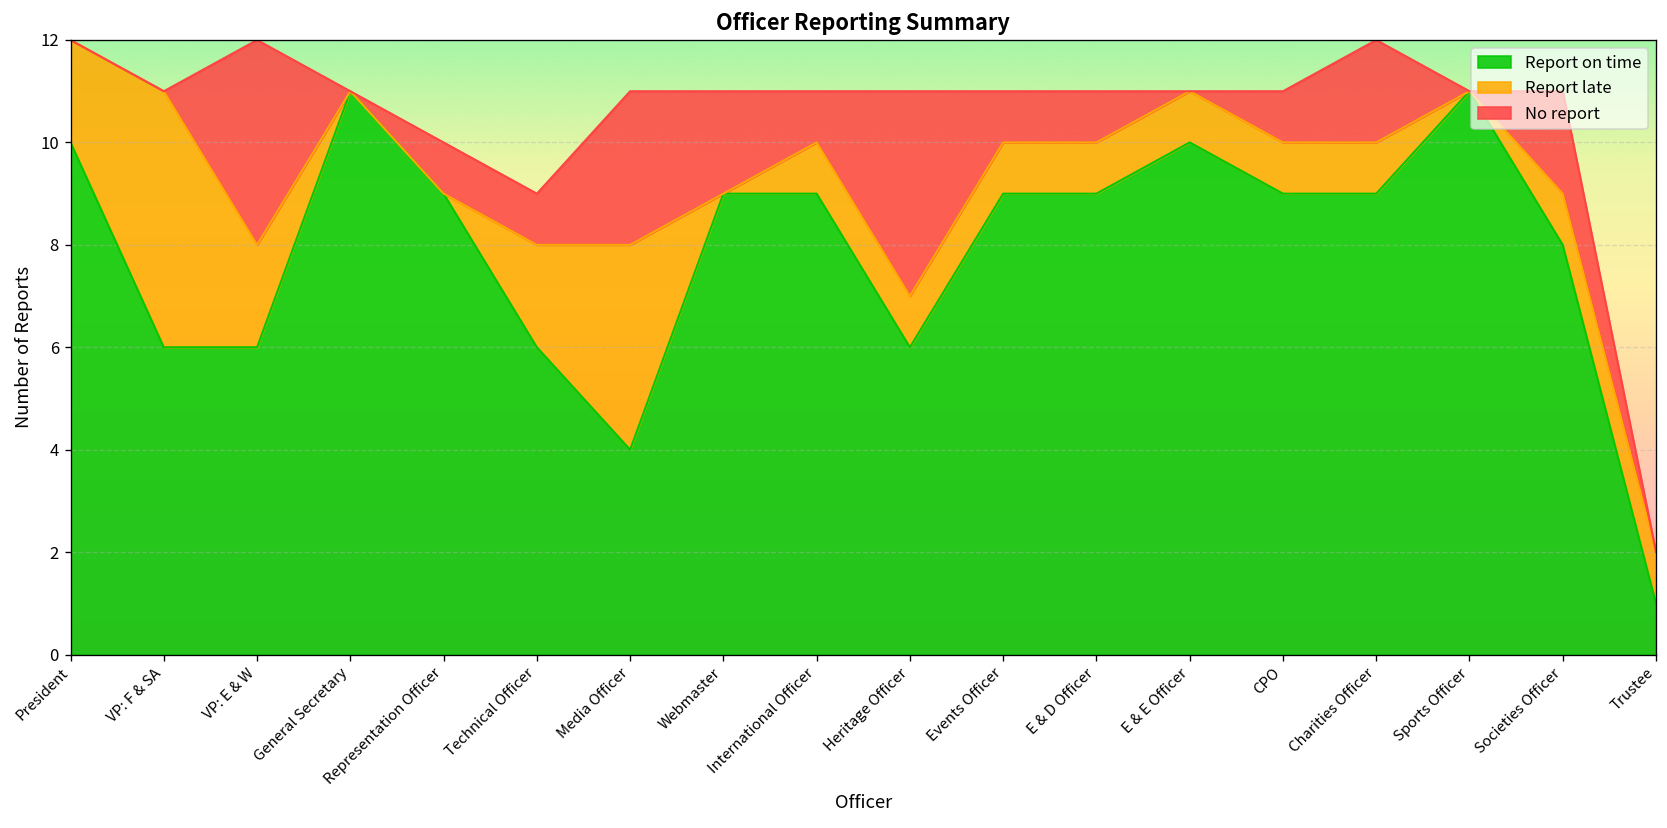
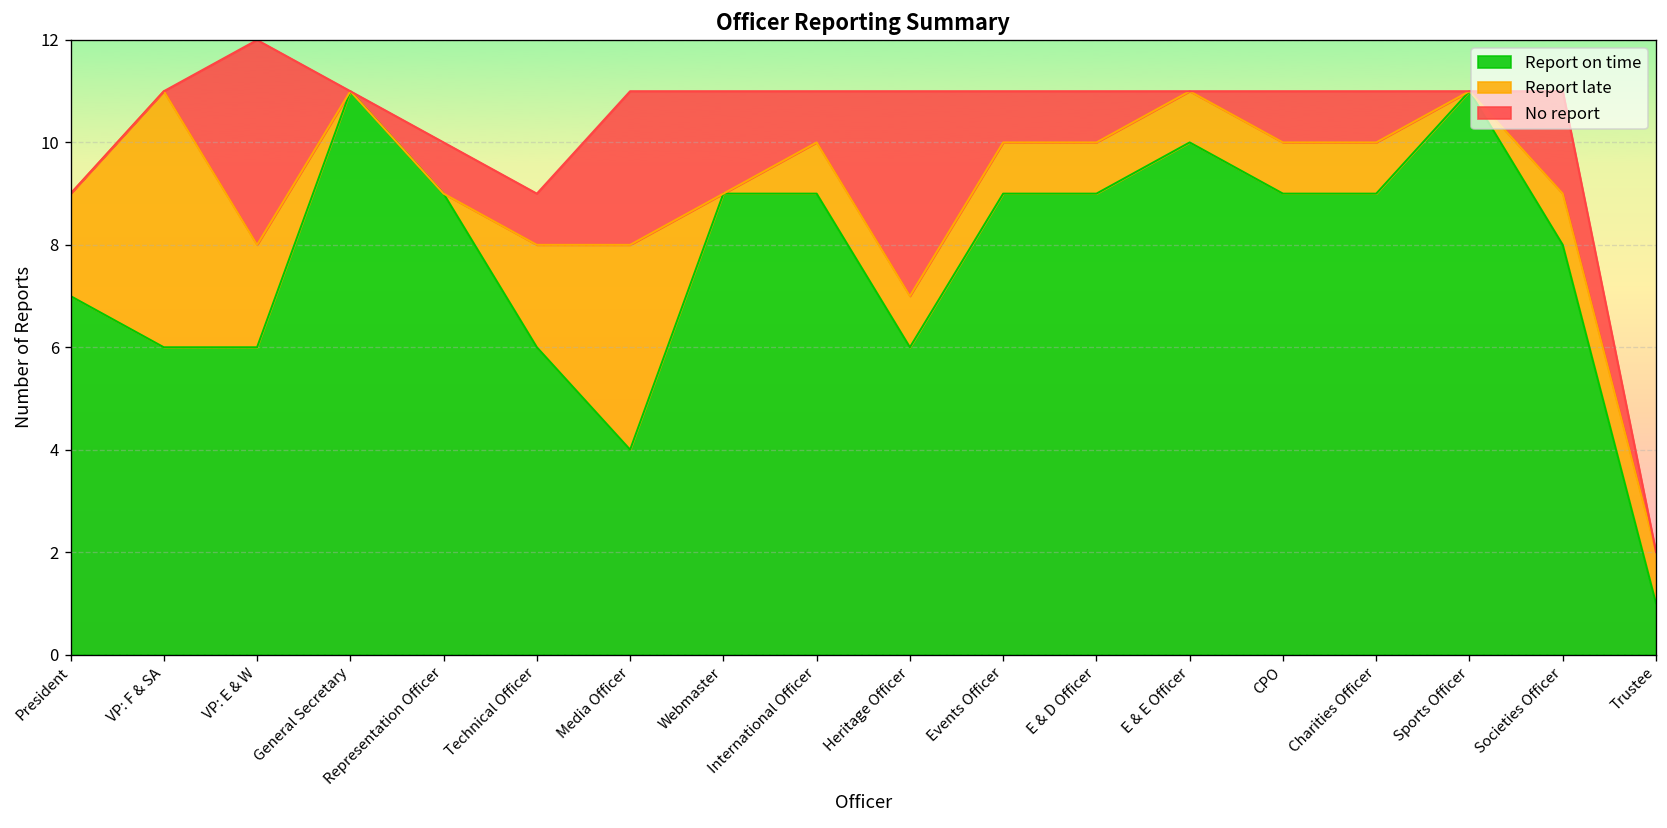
  {
    "Report on time": {
-     "President": 10,
+     "President": 7,
      "VP: F & SA": 6,
      "VP: E & W": 6,
      "Technical Officer": 6,
      "Media Officer": 4,
      "International Officer": 9,
      "Heritage Officer": 6,
      "Events Officer": 9,
      "E & D Officer": 9,
      "E & E Officer": 10,
      "CPO": 9,
      "Charities Officer": 9,
      "Societies Officer": 8,
      "Trustee": 1
    },
    "Report late": {
      "VP: E & W": 8,
      "Technical Officer": 8,
      "Media Officer": 8,
      "International Officer": 10,
      "Heritage Officer": 7,
      "Events Officer": 10,
      "E & D Officer": 10,
      "CPO": 10,
      "Charities Officer": 10,
      "Societies Officer": 9
    },
    "No report": {
      "VP: E & W": 12,
      "Representation Officer": 10,
      "Technical Officer": 9,
      "Media Officer": 11,
      "Webmaster": 11,
      "International Officer": 11,
      "Heritage Officer": 11,
      "Events Officer": 11,
      "E & D Officer": 11,
      "CPO": 11,
-     "Charities Officer": 2
+     "Charities Officer": 1
    }
  }
